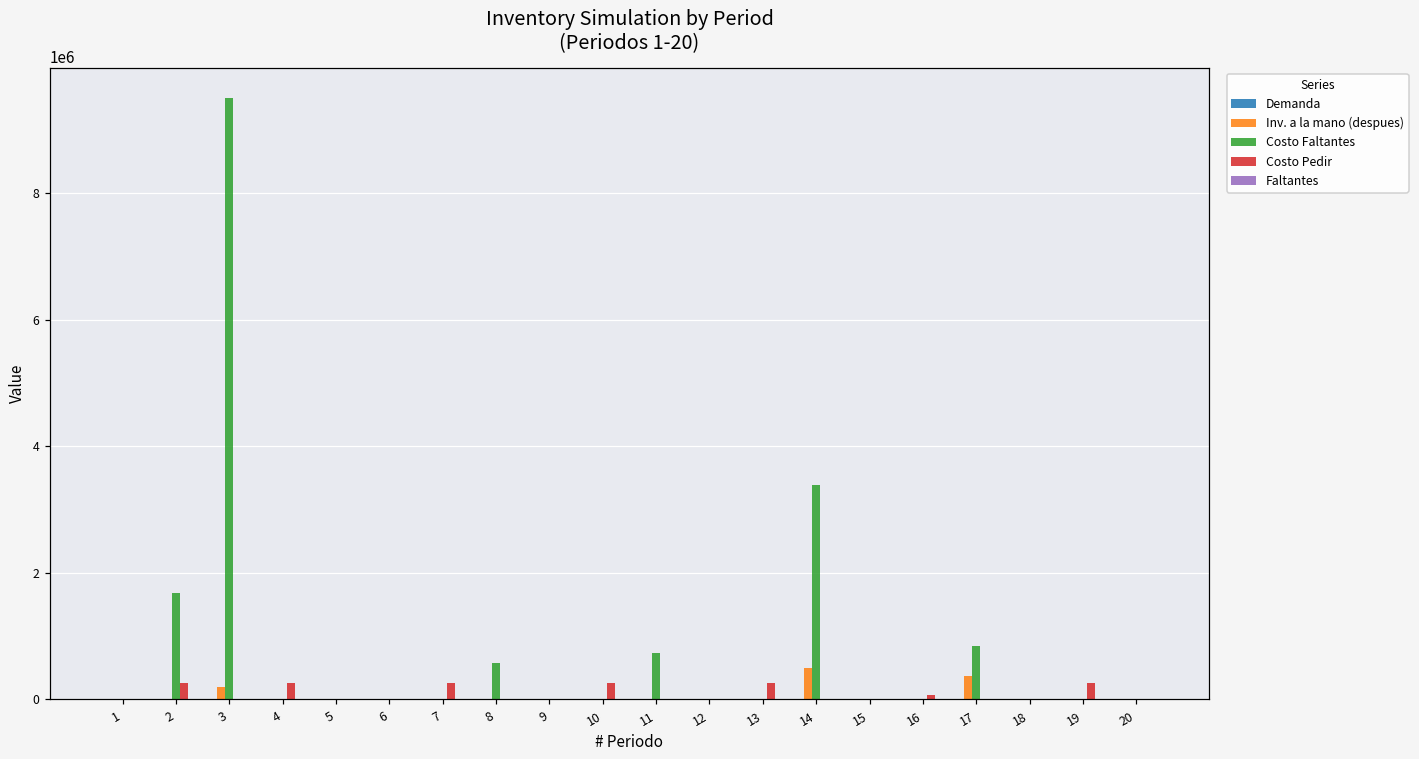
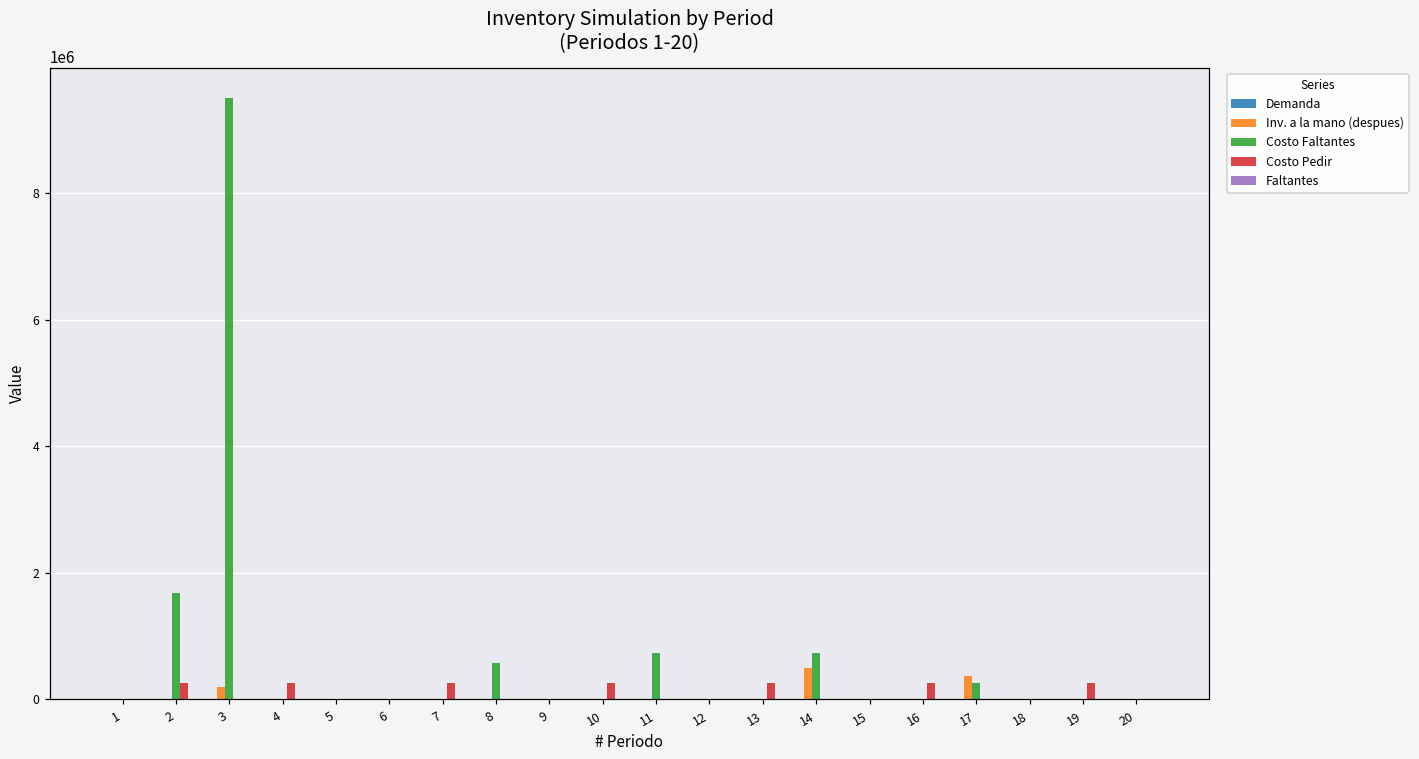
  {
    "Inv. a la mano (despues)": {
      "2": 0,
      "3": 200000,
      "14": 500000,
      "17": 400000
    },
    "Costo Faltantes": {
      "1": 0,
      "2": 1700000,
      "3": 9500000,
      "4": 0,
      "5": 0,
      "6": 0,
      "7": 0,
      "8": 600000,
      "9": 0,
      "10": 0,
      "11": 700000,
      "12": 0,
      "13": 0,
-     "14": 3400000,
+     "14": 700000,
      "15": 0,
      "16": 0,
-     "17": 800000,
+     "17": 300000,
      "18": 0,
      "19": 0,
      "20": 0
    },
    "Costo Pedir": {
      "1": 0,
      "2": 300000,
      "3": 0,
      "4": 300000,
      "5": 0,
      "6": 0,
      "7": 300000,
      "8": 0,
      "9": 0,
      "10": 300000,
      "11": 0,
      "12": 0,
      "13": 300000,
      "14": 0,
      "15": 0,
-     "16": 100000,
+     "16": 300000,
      "17": 0,
      "18": 0,
      "19": 300000,
      "20": 0
    },
    "Faltantes": {
      "1": 0,
      "4": 0,
      "5": 0,
      "6": 0,
      "7": 0,
      "9": 0,
      "10": 0,
      "12": 0,
      "13": 0,
      "15": 0,
      "16": 0,
      "18": 0,
      "19": 0,
      "20": 0
    }
  }
